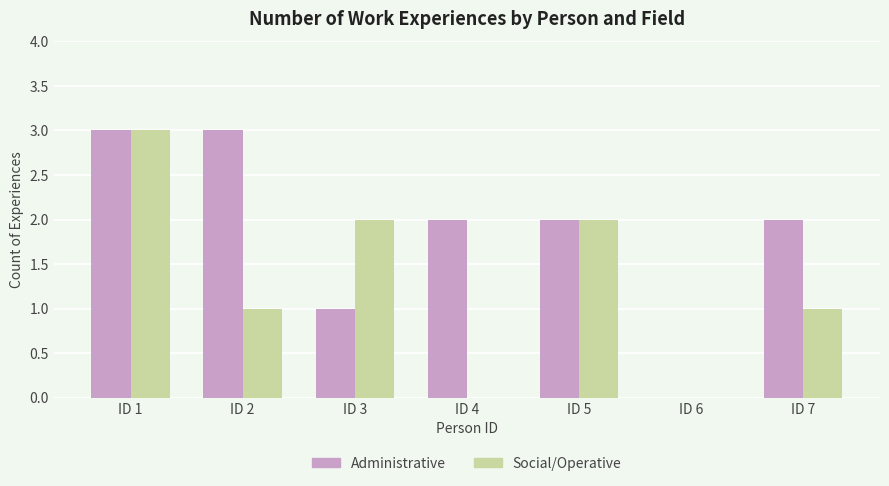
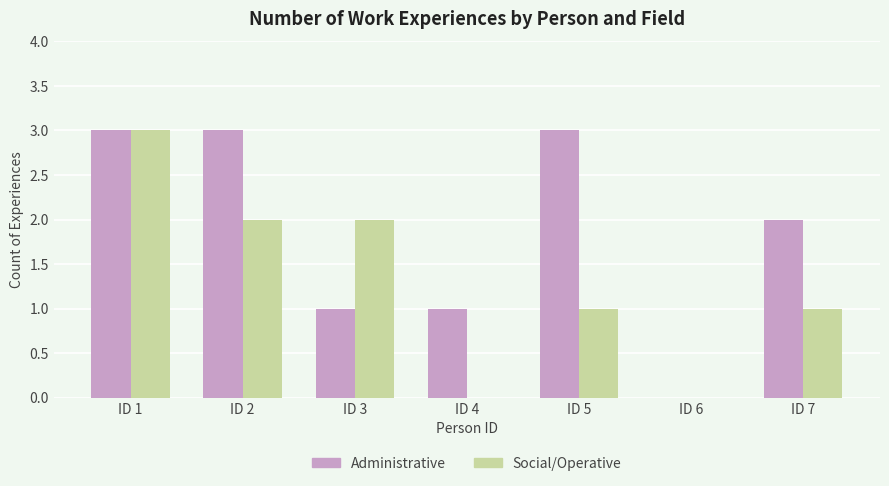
  {
    "Administrative": {
      "ID 1": 3,
      "ID 2": 3,
      "ID 3": 1,
-     "ID 4": 2,
-     "ID 5": 2,
+     "ID 4": 1,
+     "ID 5": 3,
      "ID 6": 0,
      "ID 7": 2
    },
    "Social/Operative": {
      "ID 1": 3,
-     "ID 2": 1,
+     "ID 2": 2,
      "ID 3": 2,
      "ID 4": 0,
-     "ID 5": 2,
+     "ID 5": 1,
      "ID 6": 0,
      "ID 7": 1
    }
  }
